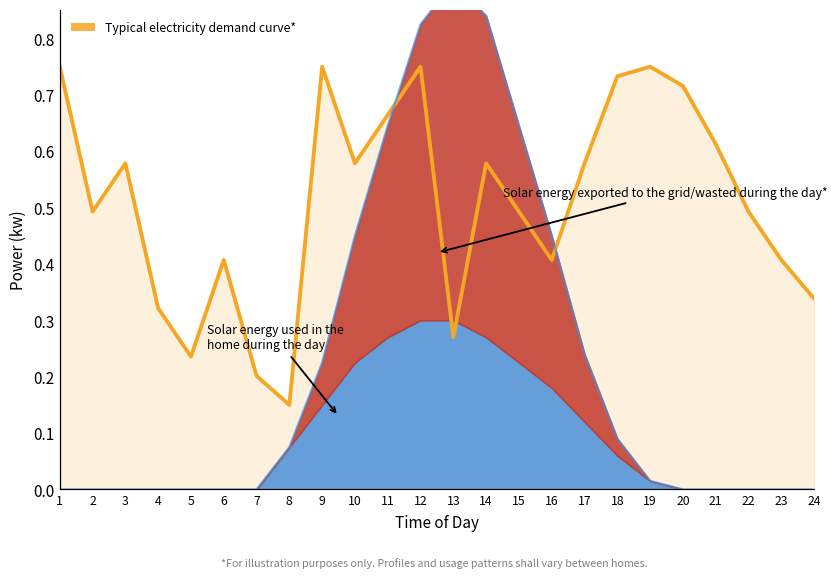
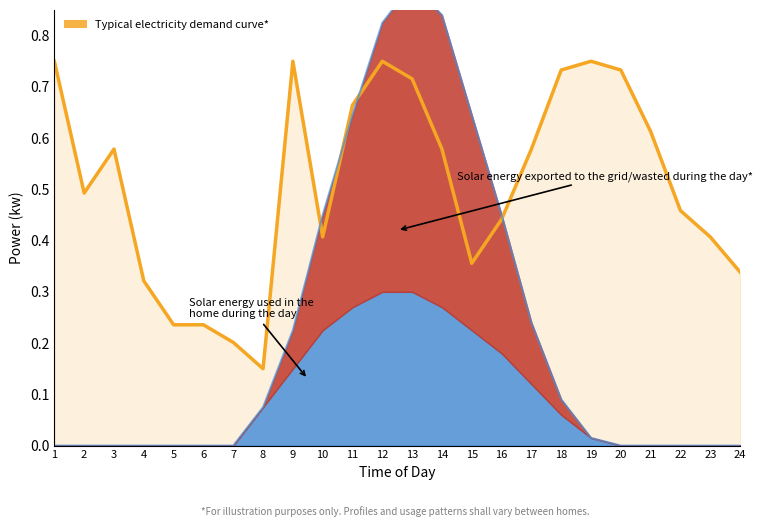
  {
    "Typical electricity demand curve*": {
      "1": 0.75,
      "2": 0.49,
      "3": 0.58,
      "4": 0.32,
      "5": 0.24,
-     "6": 0.41,
+     "6": 0.24,
      "7": 0.20,
      "8": 0.15,
      "9": 0.75,
-     "10": 0.58,
+     "10": 0.41,
      "11": 0.66,
      "12": 0.75,
-     "13": 0.27,
+     "13": 0.72,
      "14": 0.58,
-     "15": 0.49,
-     "16": 0.41,
+     "15": 0.36,
+     "16": 0.44,
      "17": 0.58,
      "18": 0.73,
      "19": 0.75,
-     "20": 0.72,
+     "20": 0.73,
      "21": 0.61,
-     "22": 0.49,
+     "22": 0.46,
      "23": 0.41,
      "24": 0.34
    }
  }
